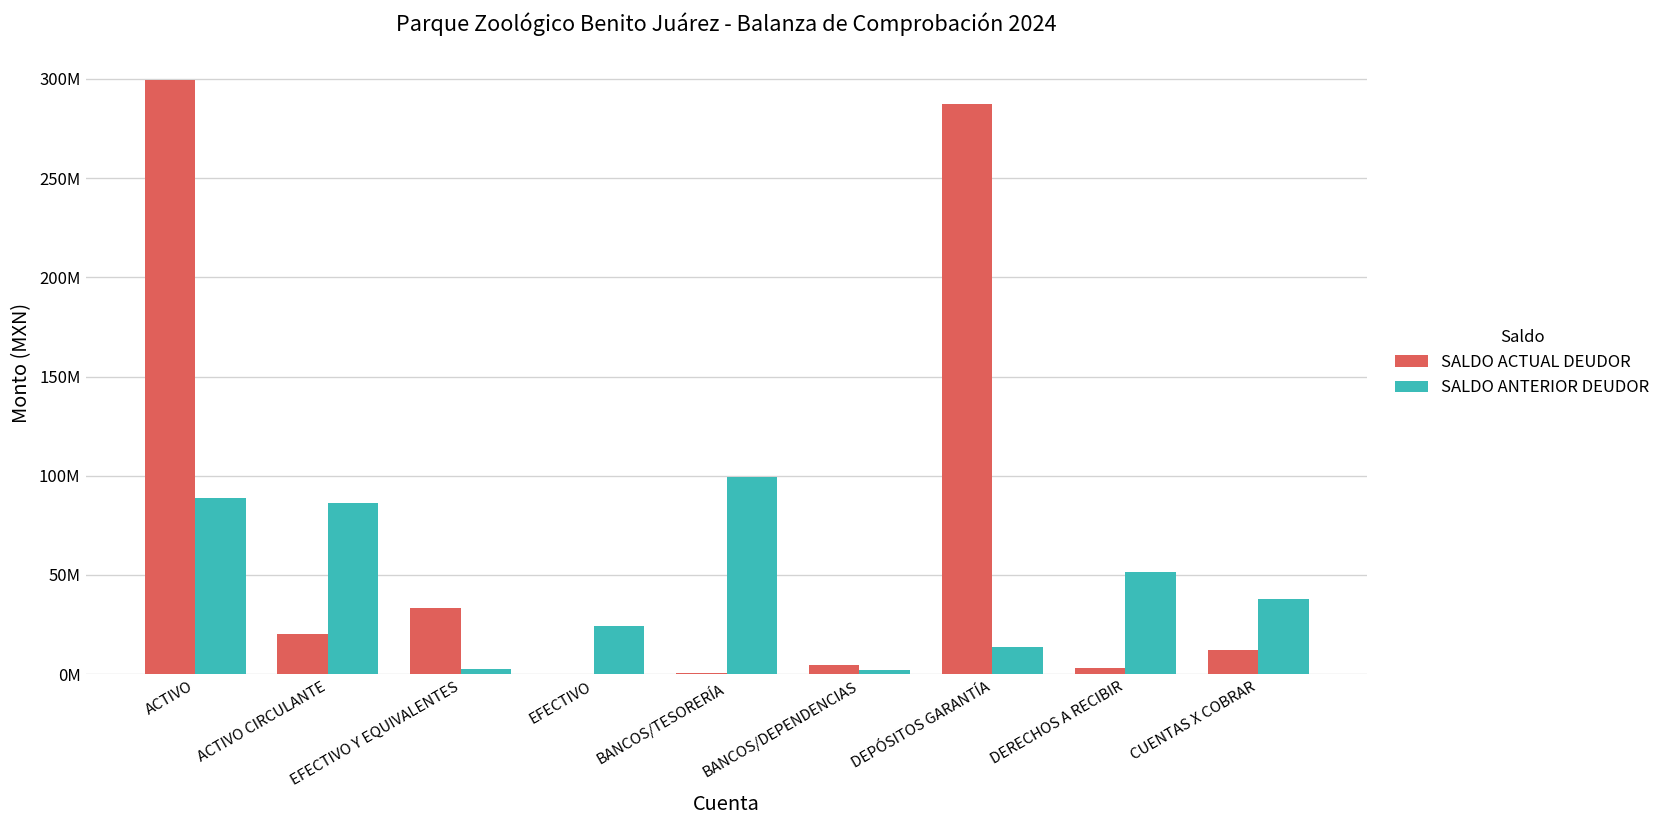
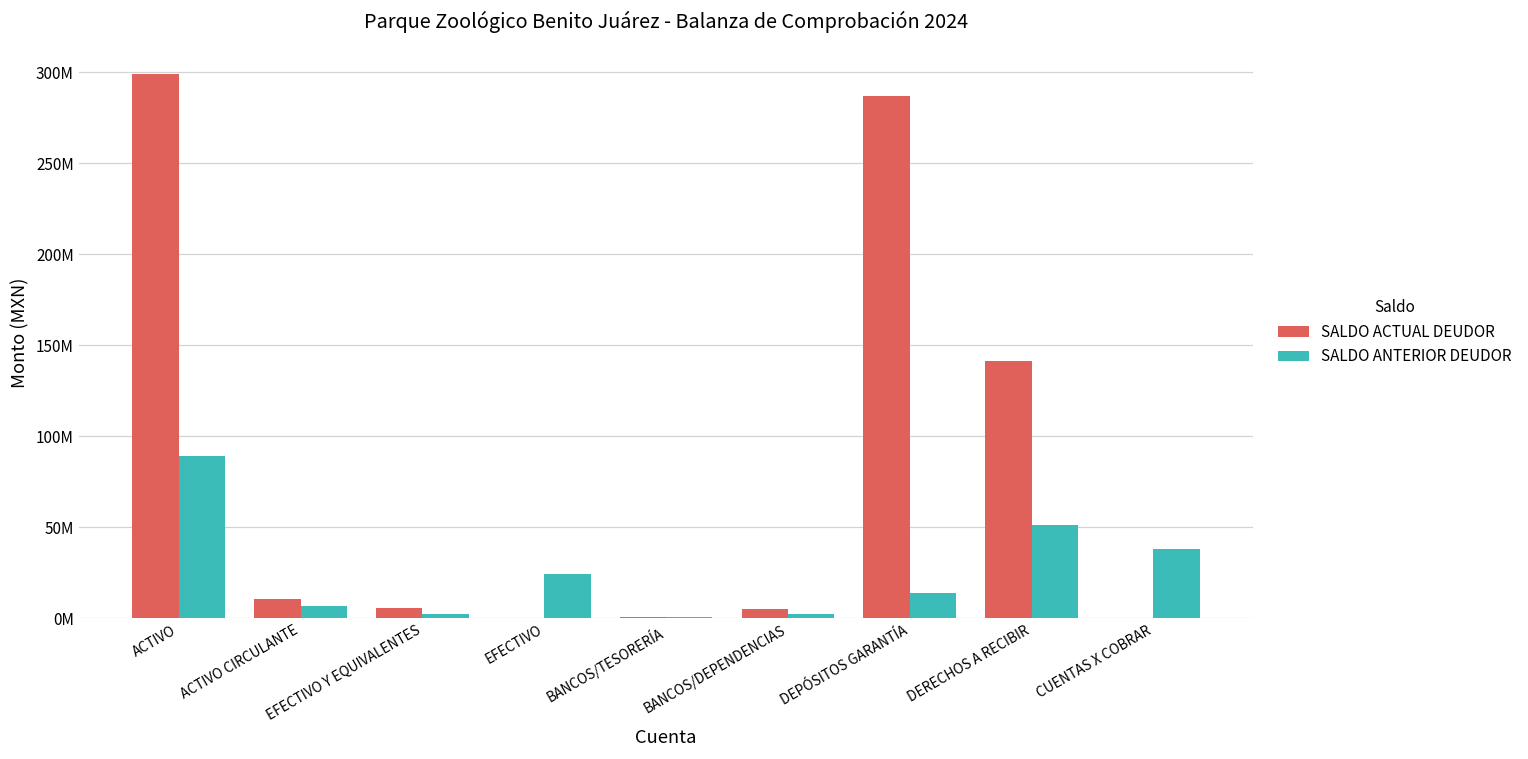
  {
    "SALDO ACTUAL DEUDOR": {
      "ACTIVO": 299000000,
-     "ACTIVO CIRCULANTE": 20000000,
-     "EFECTIVO Y EQUIVALENTES": 33000000,
+     "ACTIVO CIRCULANTE": 10000000,
+     "EFECTIVO Y EQUIVALENTES": 6000000,
      "BANCOS/DEPENDENCIAS": 5000000,
      "DEPÓSITOS GARANTÍA": 287000000,
-     "DERECHOS A RECIBIR": 3000000,
-     "CUENTAS X COBRAR": 12000000
+     "DERECHOS A RECIBIR": 141000000,
+     "CUENTAS X COBRAR": 0
    },
    "SALDO ANTERIOR DEUDOR": {
      "ACTIVO": 89000000,
-     "ACTIVO CIRCULANTE": 86000000,
+     "ACTIVO CIRCULANTE": 7000000,
      "EFECTIVO Y EQUIVALENTES": 2000000,
      "EFECTIVO": 24000000,
-     "BANCOS/TESORERÍA": 99000000,
+     "BANCOS/TESORERÍA": 0,
      "BANCOS/DEPENDENCIAS": 2000000,
      "DEPÓSITOS GARANTÍA": 14000000,
      "DERECHOS A RECIBIR": 51000000,
      "CUENTAS X COBRAR": 38000000
    }
  }
